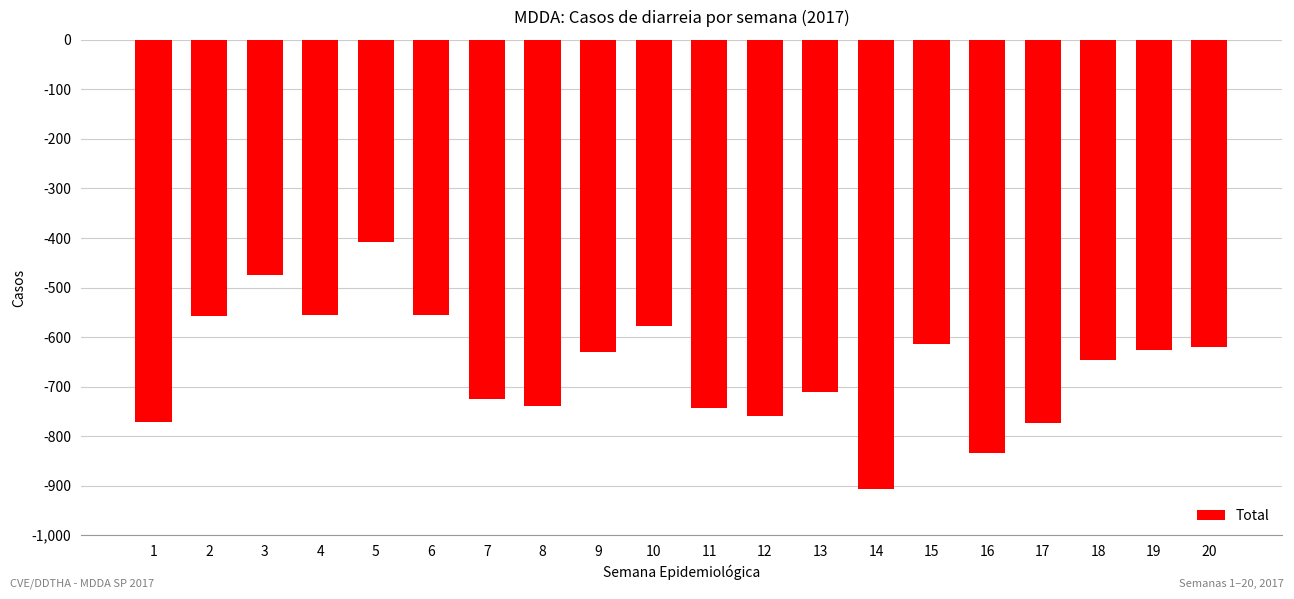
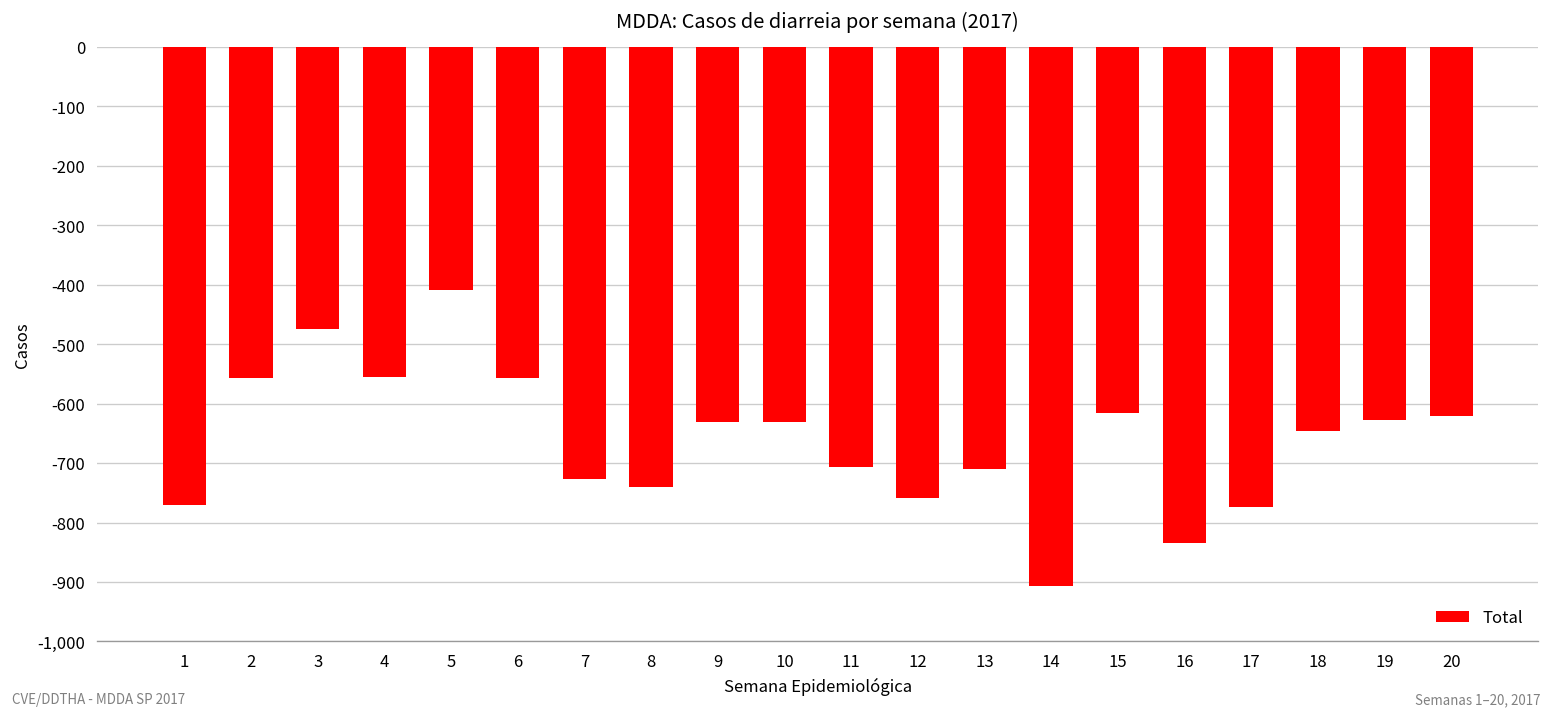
  {
    "1": -770,
    "2": -560,
    "3": -480,
    "4": -560,
    "5": -410,
    "6": -560,
    "7": -730,
    "8": -740,
    "9": -630,
-   "10": -580,
-   "11": -740,
+   "10": -630,
+   "11": -710,
    "12": -760,
    "13": -710,
    "14": -910,
    "15": -620,
    "16": -840,
    "17": -770,
    "18": -650,
    "19": -630,
    "20": -620
  }
